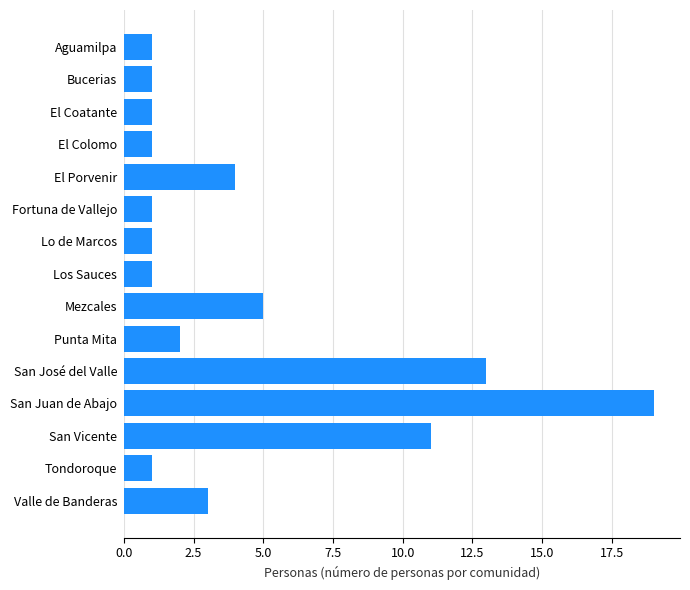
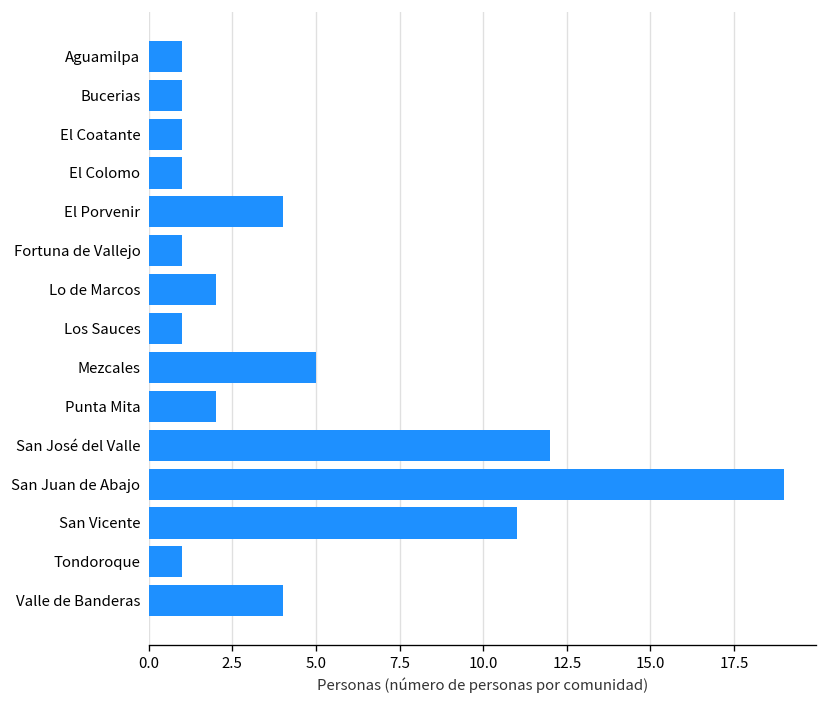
  {
    "Aguamilpa": 1,
    "Bucerias": 1,
    "El Coatante": 1,
    "El Colomo": 1,
    "El Porvenir": 4,
    "Fortuna de Vallejo": 1,
-   "Lo de Marcos": 1,
+   "Lo de Marcos": 2,
    "Los Sauces": 1,
    "Mezcales": 5,
    "Punta Mita": 2,
-   "San José del Valle": 13,
+   "San José del Valle": 12,
    "San Juan de Abajo": 19,
    "San Vicente": 11,
    "Tondoroque": 1,
-   "Valle de Banderas": 3
+   "Valle de Banderas": 4
  }
